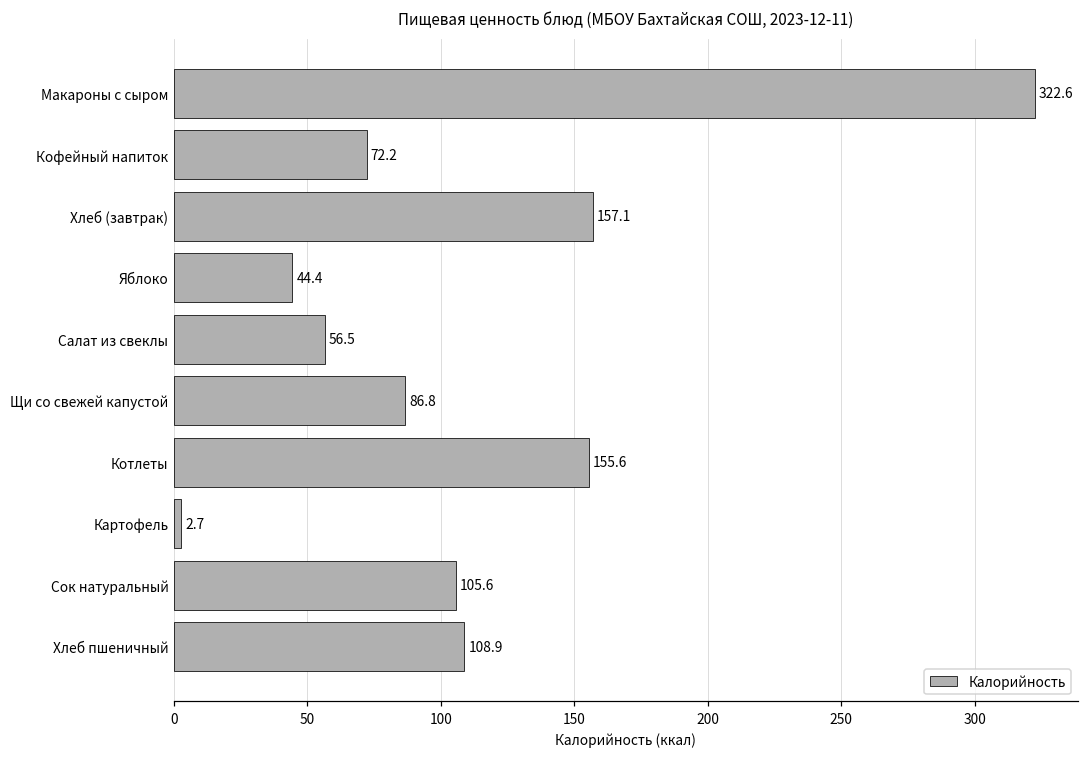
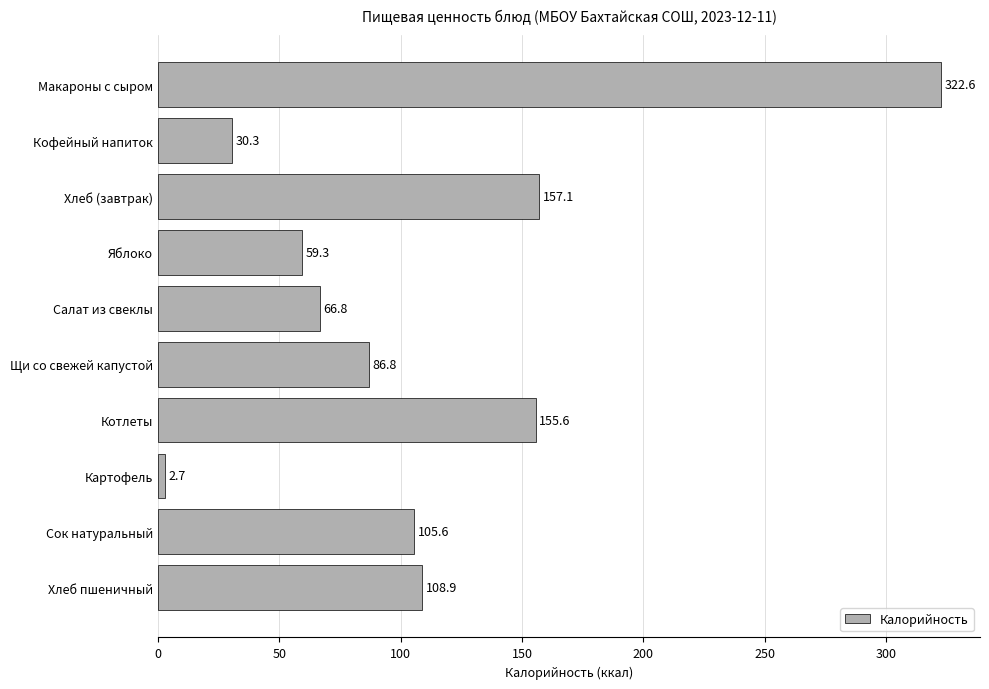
  {
    "Макароны с сыром": 322.6,
-   "Кофейный напиток": 72.2,
+   "Кофейный напиток": 30.3,
    "Хлеб (завтрак)": 157.1,
-   "Яблоко": 44.4,
-   "Салат из свеклы": 56.5,
+   "Яблоко": 59.3,
+   "Салат из свеклы": 66.8,
    "Щи со свежей капустой": 86.8,
    "Котлеты": 155.6,
    "Картофель": 2.7,
    "Сок натуральный": 105.6,
    "Хлеб пшеничный": 108.9
  }
